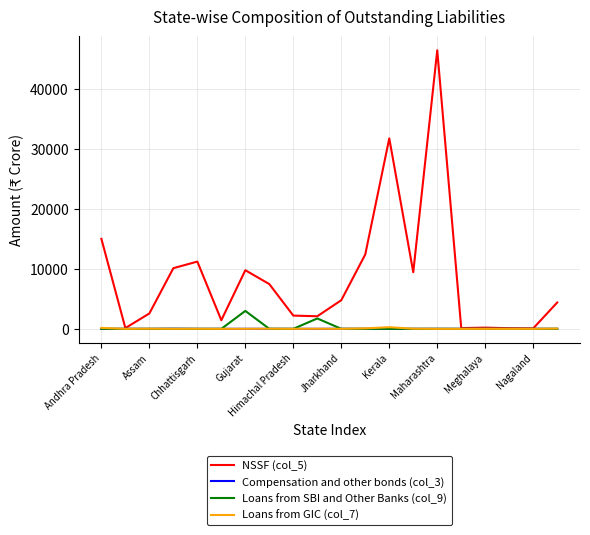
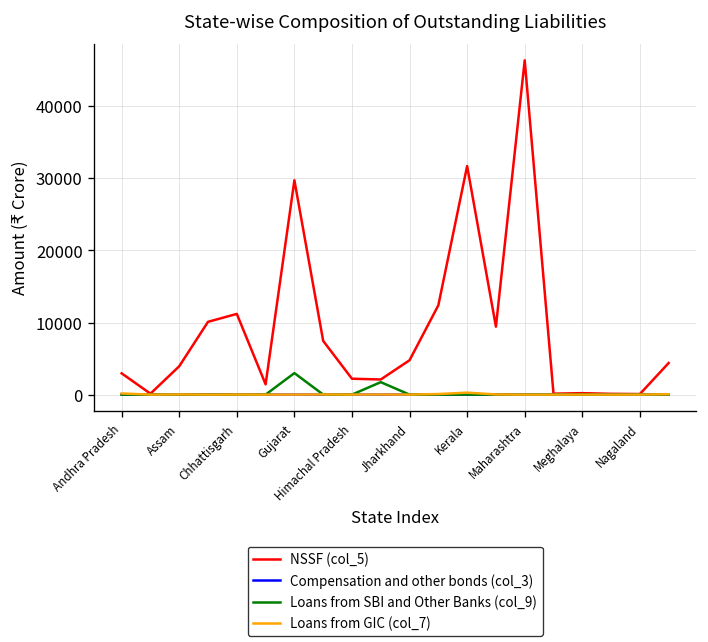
  {
    "NSSF (col_5)": {
-     "Andhra Pradesh": 15000,
-     "Assam": 3000,
+     "Andhra Pradesh": 3000,
+     "Assam": 4000,
      "Chhattisgarh": 11000,
-     "Gujarat": 10000,
+     "Gujarat": 30000,
      "Himachal Pradesh": 2000,
      "Jharkhand": 5000,
      "Kerala": 32000,
      "Maharashtra": 46000
    },
    "Loans from SBI and Other Banks (col_9)": {
      "Gujarat": 3000
    }
  }
